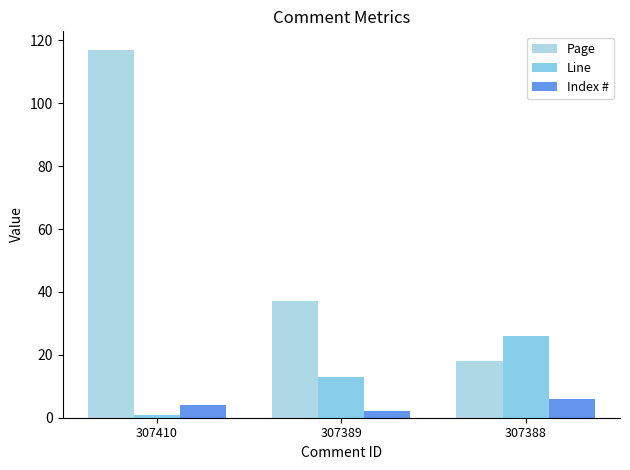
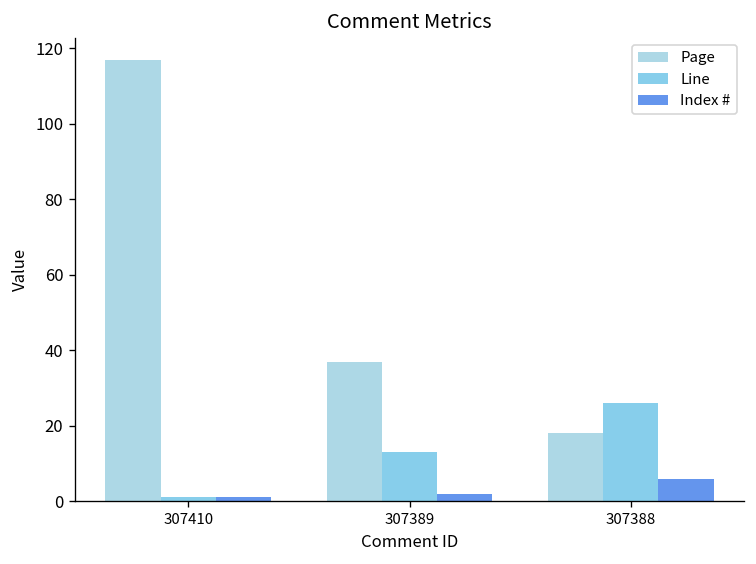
  {
    "Index #": {
-     "307410": 4,
+     "307410": 1,
      "307389": 2,
      "307388": 6
    }
  }
